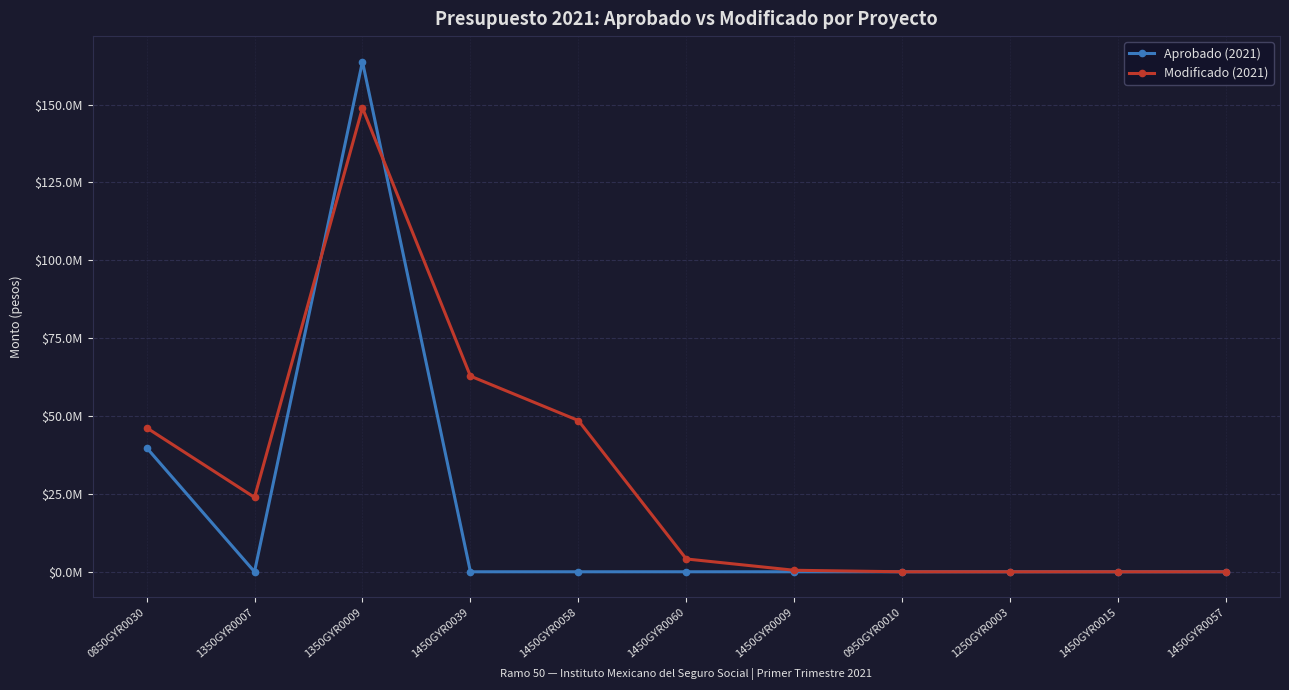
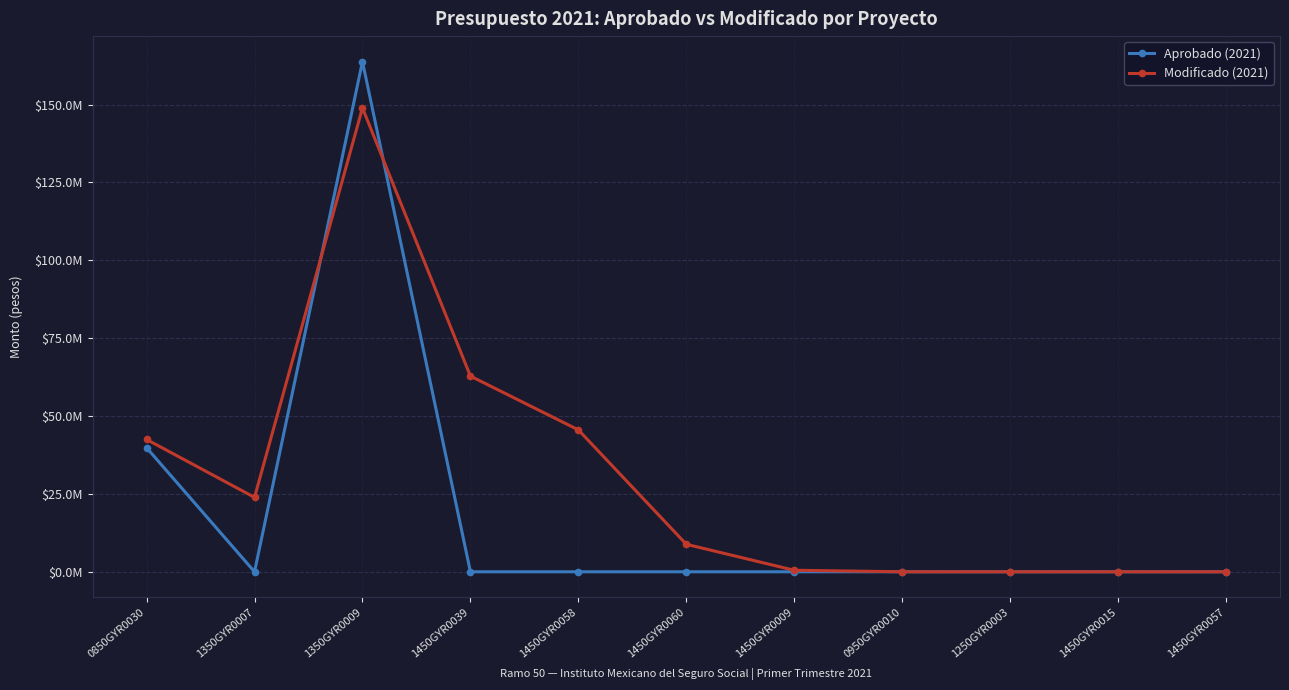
  {
    "Aprobado (2021)": {
      "0850GYR0030": "$40000000",
      "1350GYR0007": "$0",
      "1350GYR0009": "$164000000",
      "1450GYR0039": "$0",
      "1450GYR0058": "$0",
      "1450GYR0060": "$0"
    },
    "Modificado (2021)": {
-     "0850GYR0030": "$46000000",
+     "0850GYR0030": "$42000000",
      "1350GYR0007": "$24000000",
      "1350GYR0009": "$149000000",
      "1450GYR0039": "$63000000",
-     "1450GYR0058": "$49000000",
-     "1450GYR0060": "$4000000"
+     "1450GYR0058": "$46000000",
+     "1450GYR0060": "$9000000"
    }
  }
